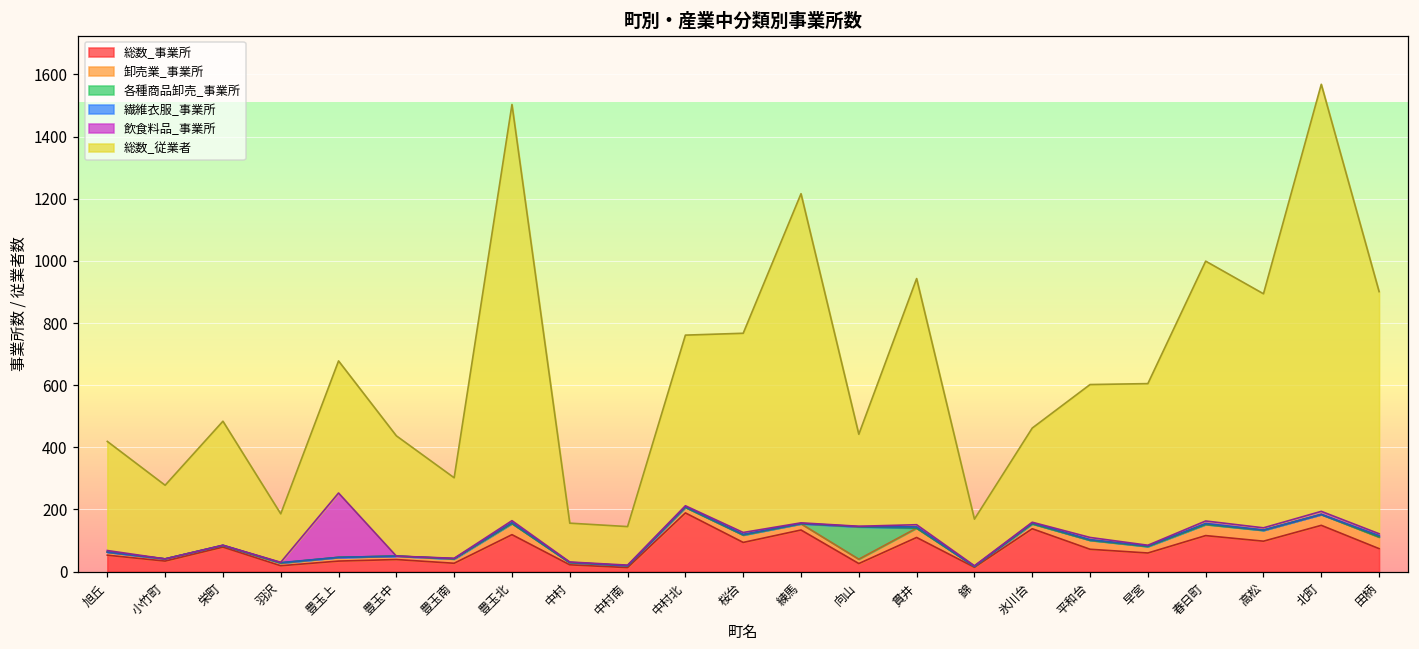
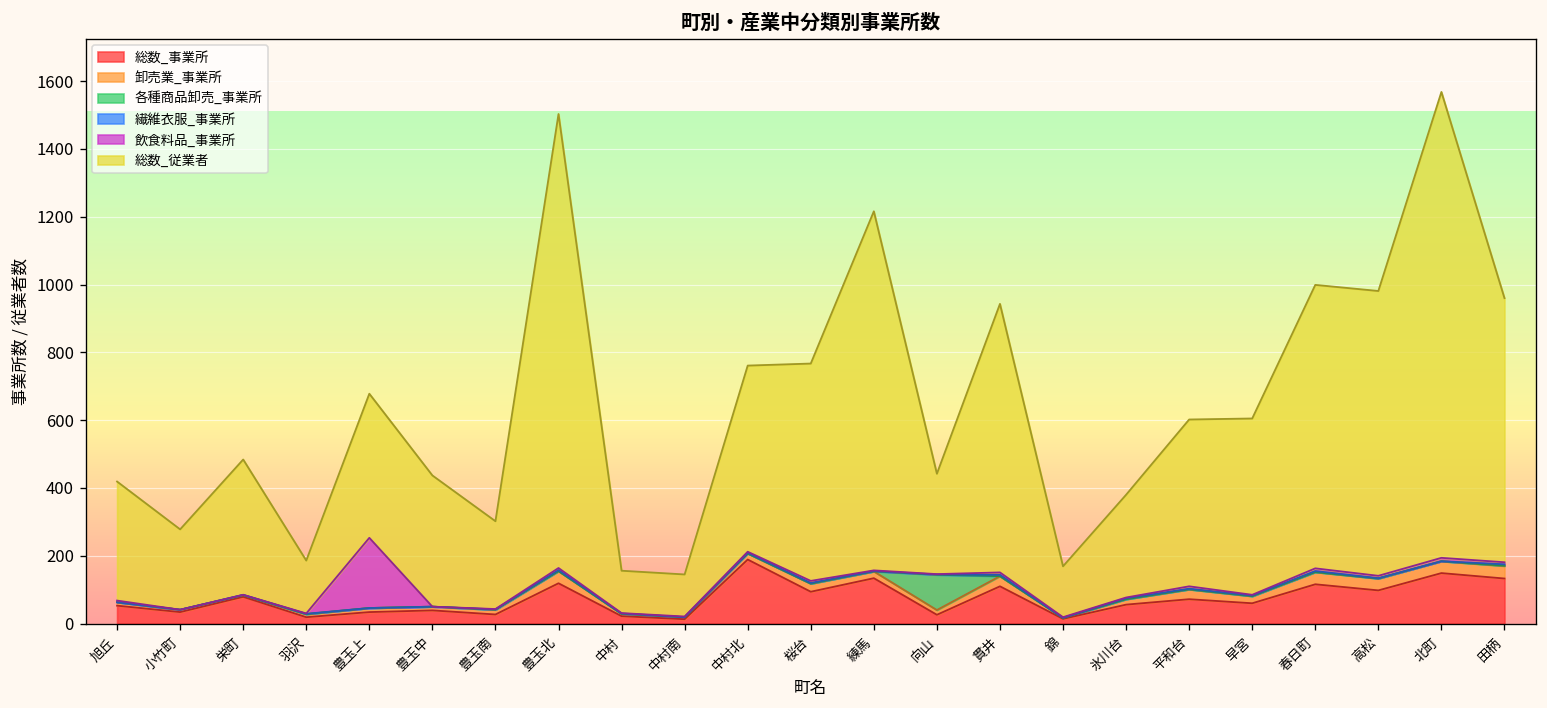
  {
    "総数_事業所": {
      "旭丘": 50,
      "豊玉上": 30,
      "豊玉中": 40,
      "豊玉南": 30,
      "豊玉北": 120,
      "中村北": 190,
      "桜台": 90,
      "練馬": 130,
      "向山": 30,
      "貫井": 110,
-     "氷川台": 140,
+     "氷川台": 60,
      "平和台": 70,
      "早宮": 60,
      "春日町": 120,
      "高松": 100,
      "北町": 150,
-     "田柄": 70
+     "田柄": 130
    },
    "卸売業_事業所": {
      "向山": 10
    },
    "飲食料品_事業所": {
      "豊玉上": 210,
      "北町": 10
    },
    "総数_従業者": {
      "旭丘": 350,
      "小竹町": 240,
      "栄町": 400,
      "羽沢": 160,
      "豊玉上": 430,
      "豊玉中": 390,
      "豊玉南": 260,
      "豊玉北": 1340,
      "中村": 130,
      "中村南": 120,
      "中村北": 550,
      "桜台": 640,
      "練馬": 1060,
      "向山": 300,
      "貫井": 790,
      "錦": 150,
      "氷川台": 300,
      "平和台": 490,
      "早宮": 520,
      "春日町": 840,
-     "高松": 750,
+     "高松": 840,
      "北町": 1370,
      "田柄": 780
    }
  }
